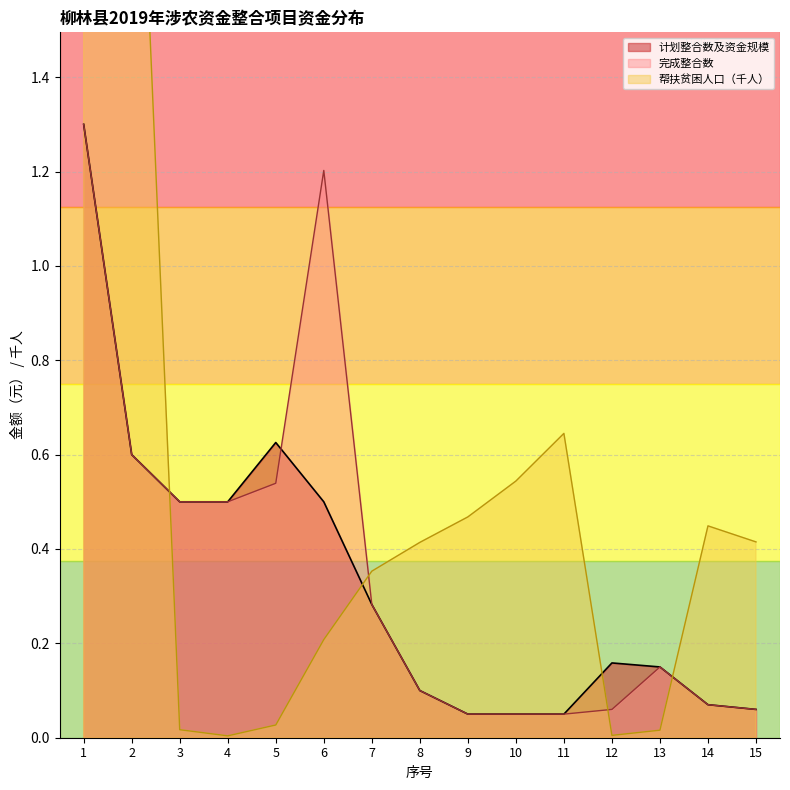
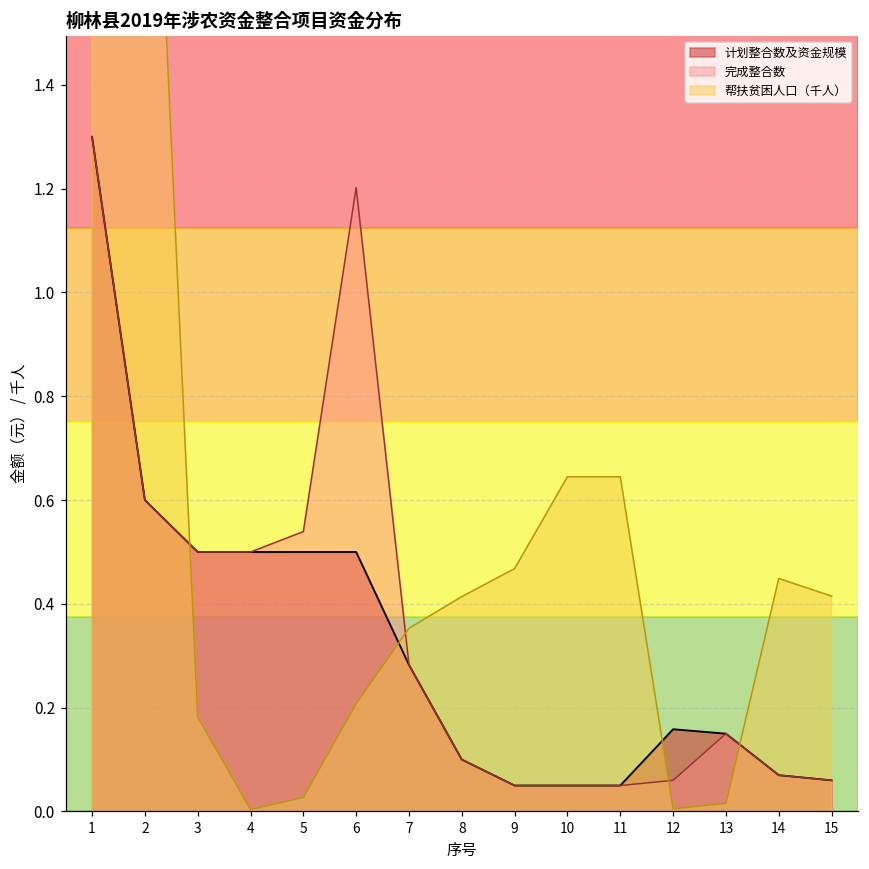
  {
    "计划整合数及资金规模": {
-     "5": 0.63,
+     "5": 0.50,
      "6": 0.50,
      "12": 0.16
    },
    "完成整合数": {
      "5": 0.54,
      "6": 1.20,
      "12": 0.06
    },
    "帮扶贫困人口（千人）": {
-     "3": 0.02,
+     "3": 0.18,
      "4": 0.00,
      "5": 0.03,
      "6": 0.21,
      "7": 0.35,
      "8": 0.41,
      "9": 0.47,
-     "10": 0.54,
+     "10": 0.65,
      "11": 0.65,
      "12": 0.01,
      "13": 0.02,
      "14": 0.45,
      "15": 0.42
    }
  }
